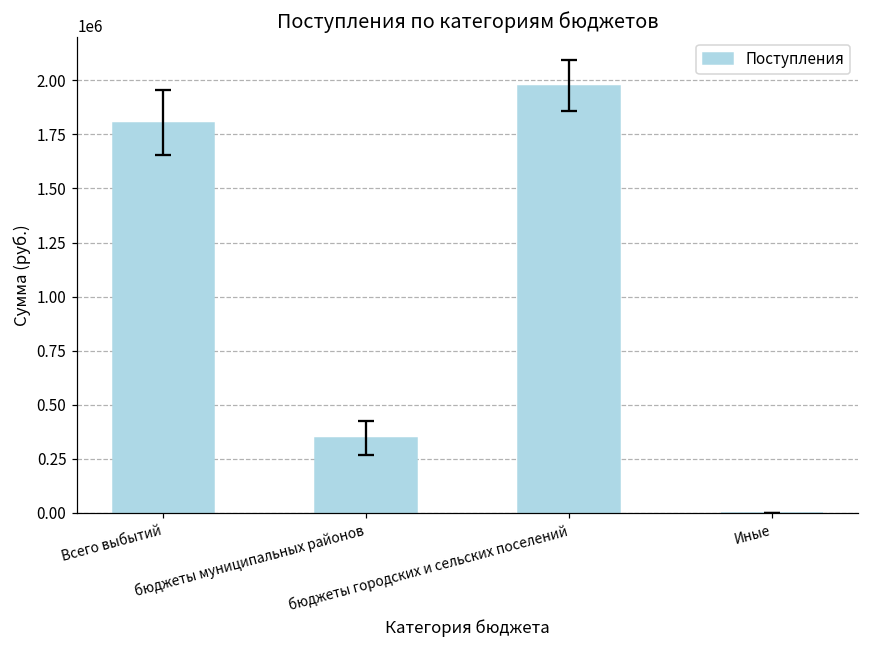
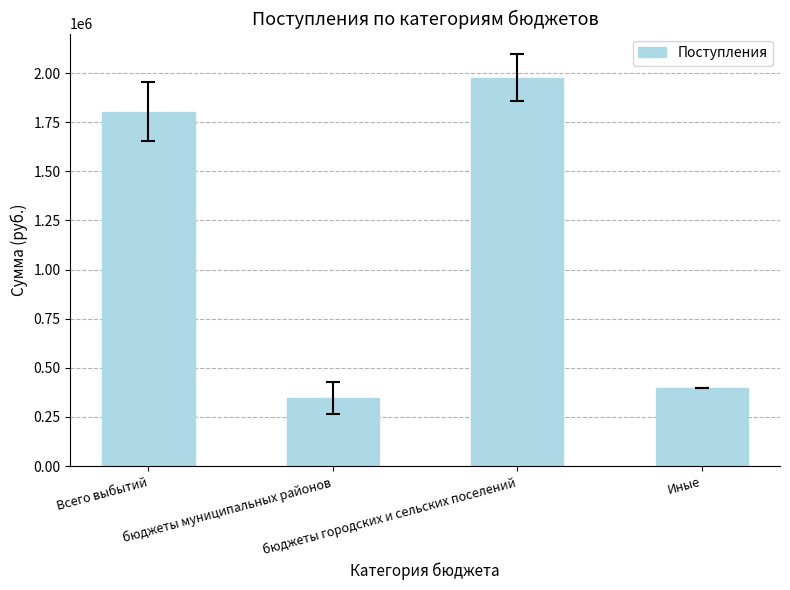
  {
    "Поступления": {
      "Всего выбытий": 1800000,
      "бюджеты муниципальных районов": 350000,
      "бюджеты городских и сельских поселений": 1980000,
-     "Иные": 0
+     "Иные": 400000
    }
  }
